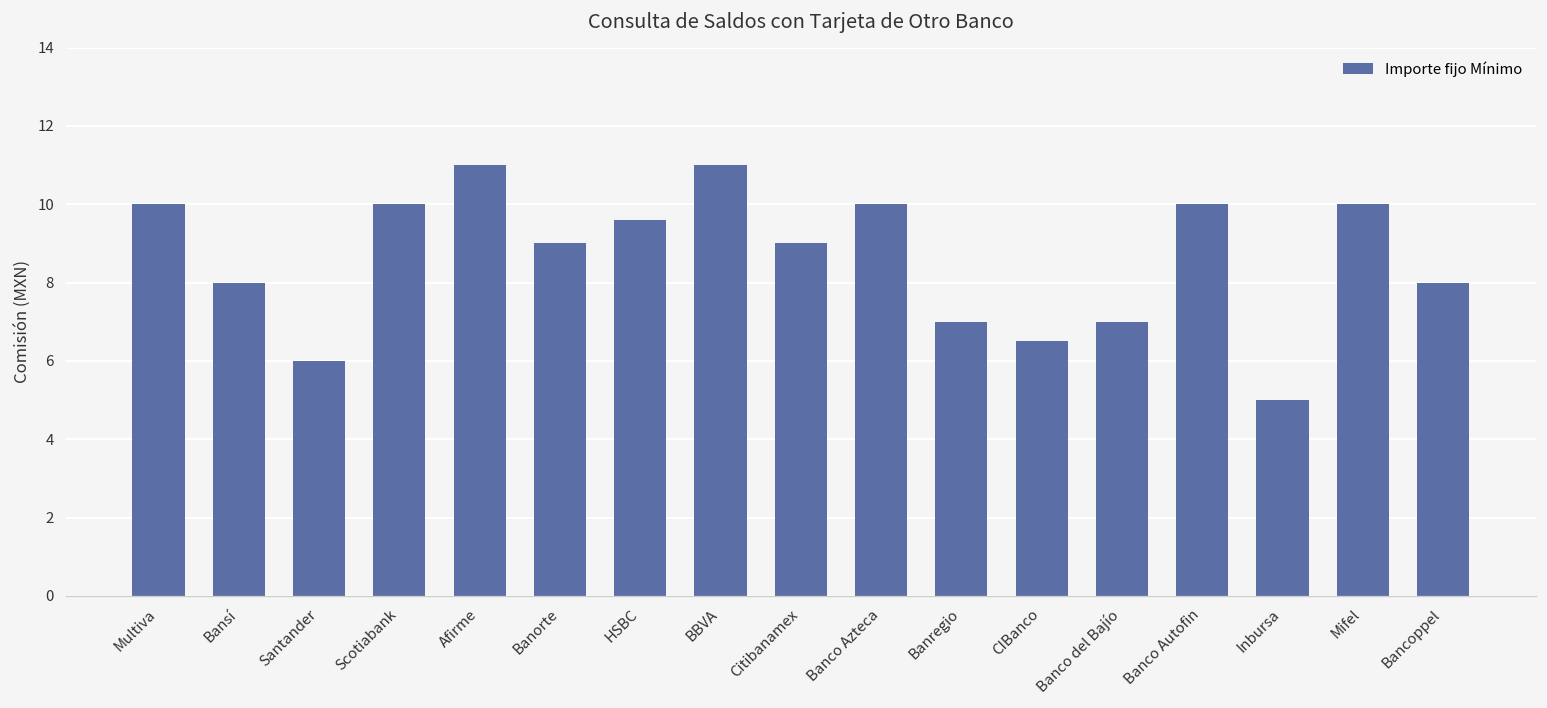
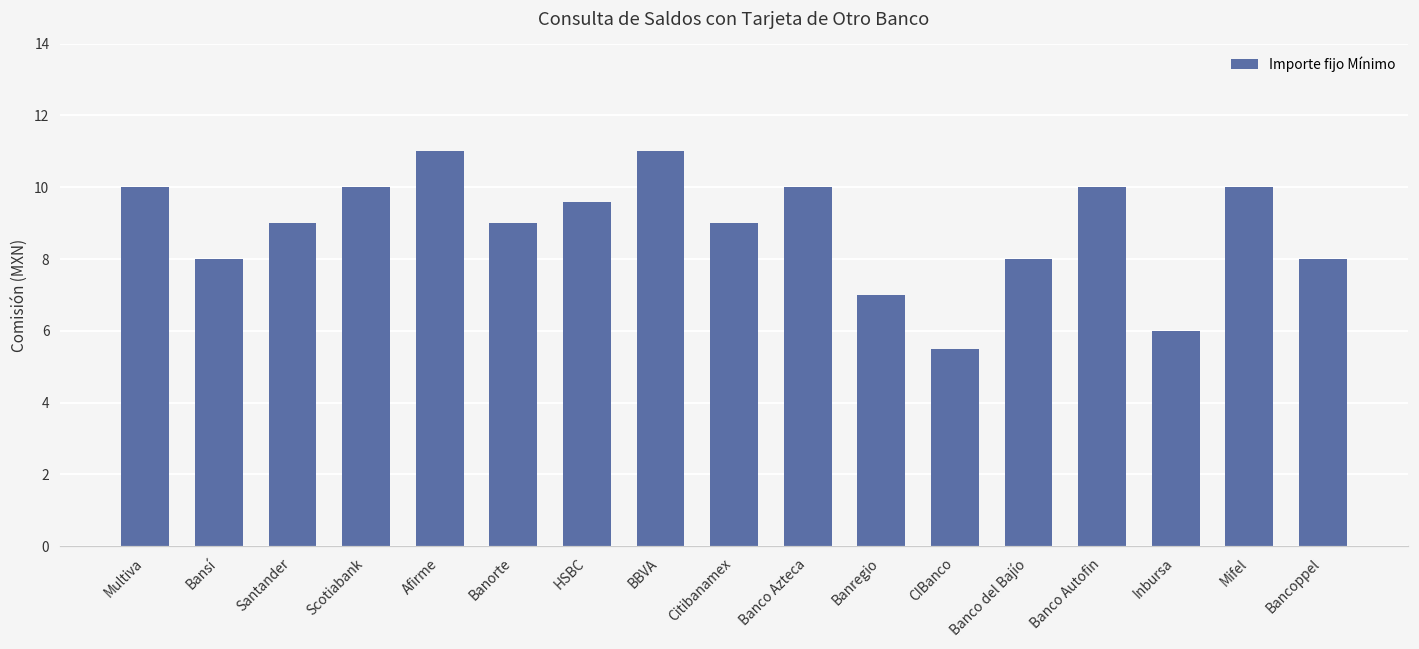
  {
    "Multiva": 10.0,
    "Bansí": 8.0,
-   "Santander": 6,
+   "Santander": 9,
    "Scotiabank": 10.0,
    "Afirme": 11.0,
    "Banorte": 9.0,
    "HSBC": 9.6,
    "BBVA": 11.0,
    "Citibanamex": 9.0,
    "Banco Azteca": 10.0,
    "Banregio": 7.0,
-   "CIBanco": 6.5,
-   "Banco del Bajío": 7,
+   "CIBanco": 5.5,
+   "Banco del Bajío": 8,
    "Banco Autofin": 10.0,
-   "Inbursa": 5,
+   "Inbursa": 6,
    "Mifel": 10.0,
    "Bancoppel": 8.0
  }
